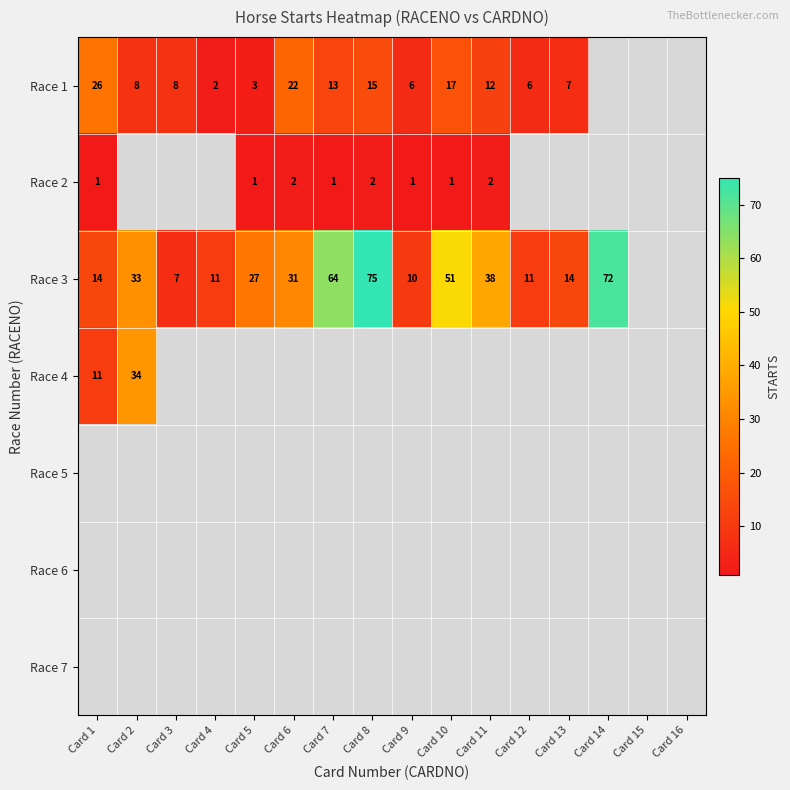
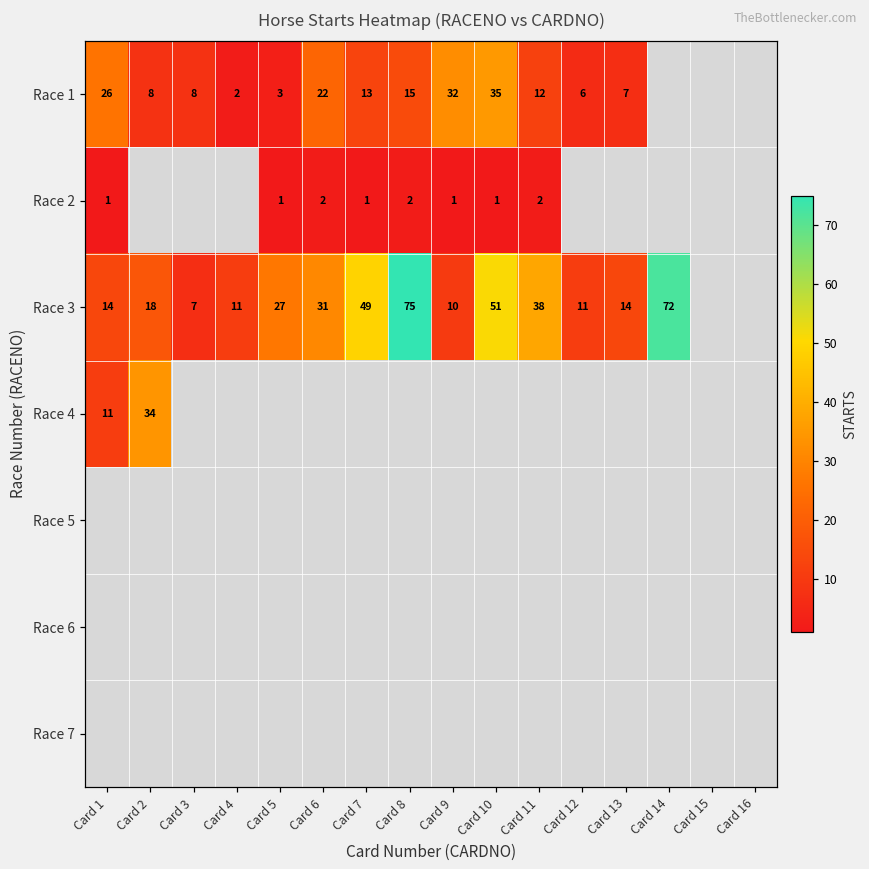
  {
    "Race 1": {
      "Card 1": 26,
      "Card 2": 8,
      "Card 3": 8,
      "Card 4": 2,
      "Card 5": 3,
      "Card 6": 22,
      "Card 7": 13,
      "Card 8": 15,
-     "Card 9": 6,
-     "Card 10": 17,
+     "Card 9": 32,
+     "Card 10": 35,
      "Card 11": 12,
      "Card 12": 6,
      "Card 13": 7
    },
    "Race 2": {
      "Card 1": 1,
      "Card 5": 1,
      "Card 6": 2,
      "Card 7": 1,
      "Card 8": 2,
      "Card 9": 1,
      "Card 10": 1,
      "Card 11": 2
    },
    "Race 3": {
      "Card 1": 14,
-     "Card 2": 33,
+     "Card 2": 18,
      "Card 3": 7,
      "Card 4": 11,
      "Card 5": 27,
      "Card 6": 31,
-     "Card 7": 64,
+     "Card 7": 49,
      "Card 8": 75,
      "Card 9": 10,
      "Card 10": 51,
      "Card 11": 38,
      "Card 12": 11,
      "Card 13": 14,
      "Card 14": 72
    },
    "Race 4": {
      "Card 1": 11,
      "Card 2": 34
    }
  }
